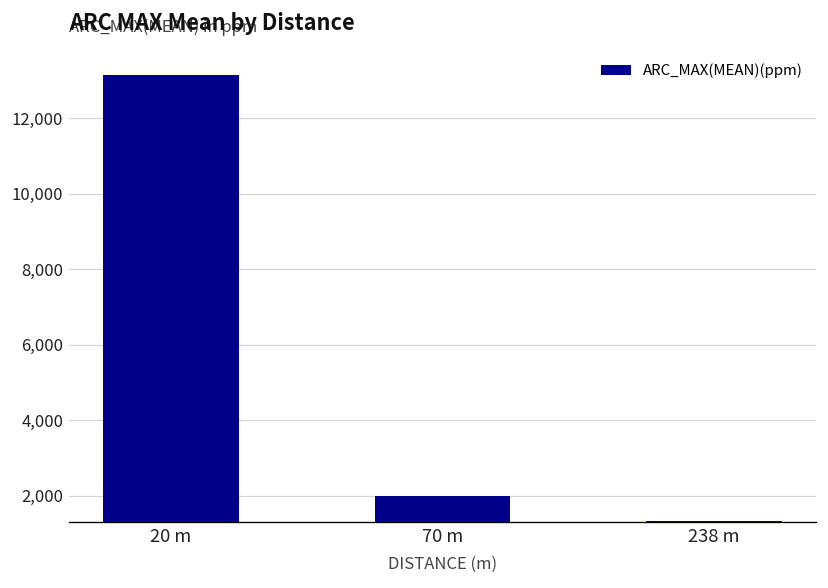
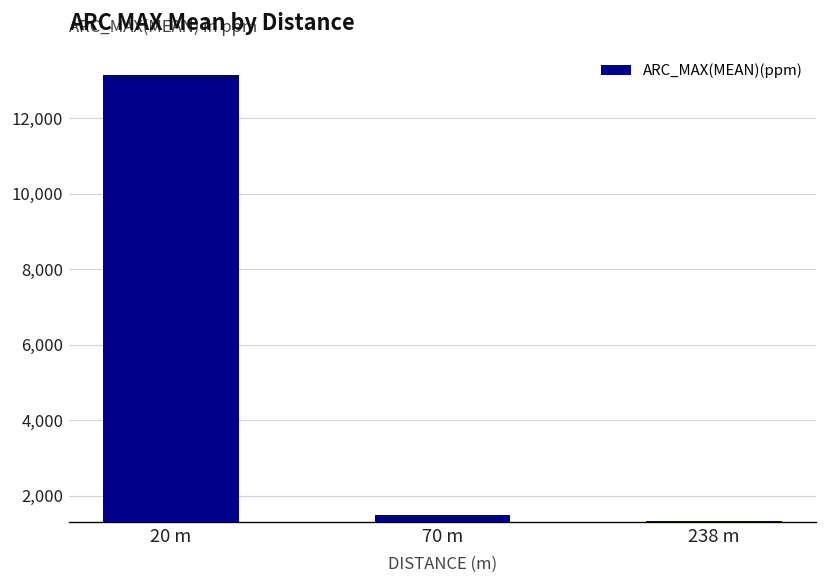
  {
    "20 m": "13,100",
-   "70 m": "2,000",
+   "70 m": "1,500",
    "238 m": "1,300"
  }
